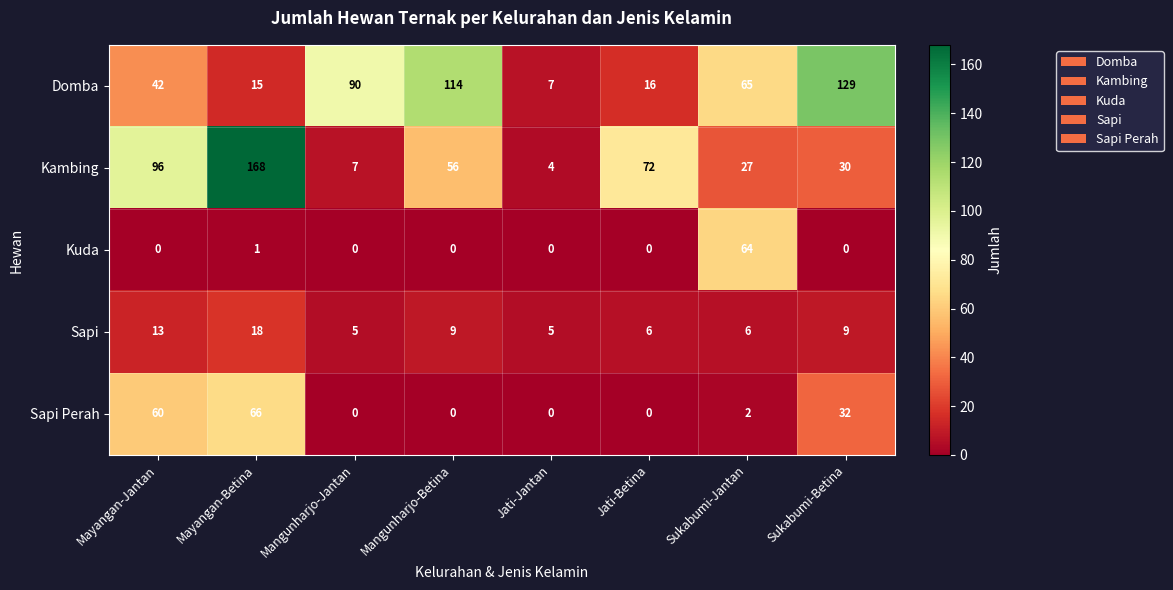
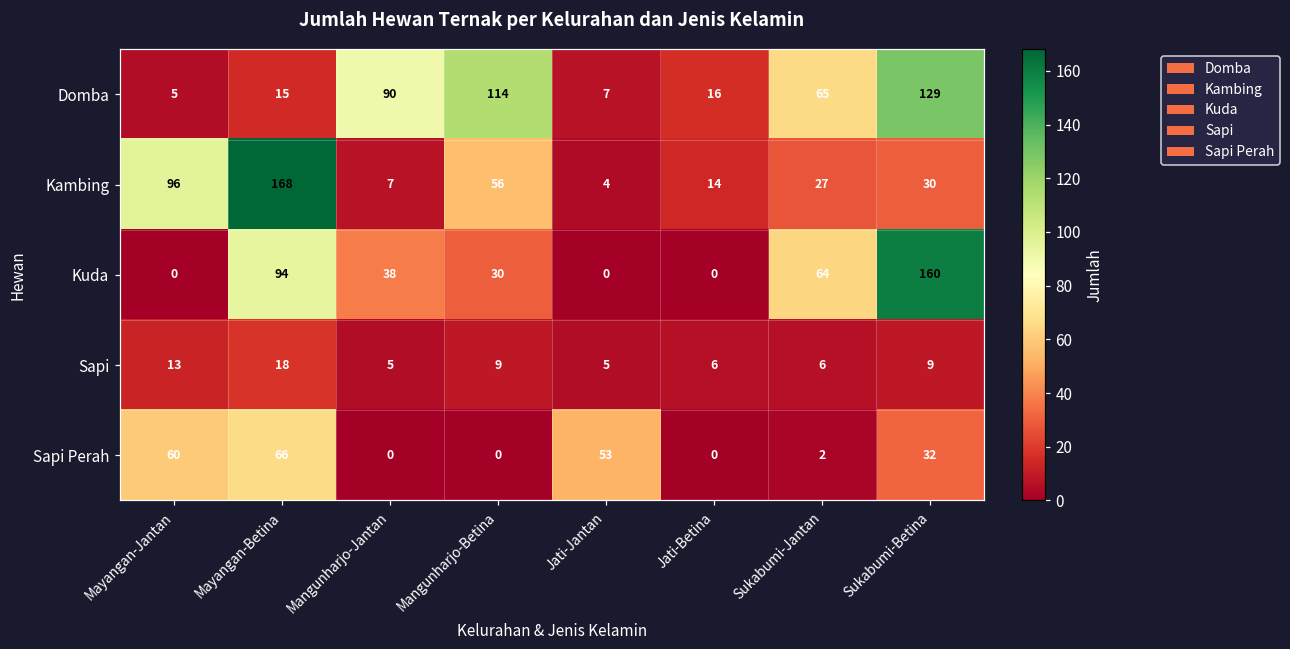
  {
    "Domba": {
-     "Mayangan-Jantan": 42,
+     "Mayangan-Jantan": 5,
      "Mayangan-Betina": 15,
      "Mangunharjo-Jantan": 90,
      "Mangunharjo-Betina": 114,
      "Jati-Jantan": 7,
      "Jati-Betina": 16,
      "Sukabumi-Jantan": 65,
      "Sukabumi-Betina": 129
    },
    "Kambing": {
      "Mayangan-Jantan": 96,
      "Mayangan-Betina": 168,
      "Mangunharjo-Jantan": 7,
      "Mangunharjo-Betina": 56,
      "Jati-Jantan": 4,
-     "Jati-Betina": 72,
+     "Jati-Betina": 14,
      "Sukabumi-Jantan": 27,
      "Sukabumi-Betina": 30
    },
    "Kuda": {
      "Mayangan-Jantan": 0,
-     "Mayangan-Betina": 1,
-     "Mangunharjo-Jantan": 0,
-     "Mangunharjo-Betina": 0,
+     "Mayangan-Betina": 94,
+     "Mangunharjo-Jantan": 38,
+     "Mangunharjo-Betina": 30,
      "Jati-Jantan": 0,
      "Jati-Betina": 0,
      "Sukabumi-Jantan": 64,
-     "Sukabumi-Betina": 0
+     "Sukabumi-Betina": 160
    },
    "Sapi": {
      "Mayangan-Jantan": 13,
      "Mayangan-Betina": 18,
      "Mangunharjo-Jantan": 5,
      "Mangunharjo-Betina": 9,
      "Jati-Jantan": 5,
      "Jati-Betina": 6,
      "Sukabumi-Jantan": 6,
      "Sukabumi-Betina": 9
    },
    "Sapi Perah": {
      "Mayangan-Jantan": 60,
      "Mayangan-Betina": 66,
      "Mangunharjo-Jantan": 0,
      "Mangunharjo-Betina": 0,
-     "Jati-Jantan": 0,
+     "Jati-Jantan": 53,
      "Jati-Betina": 0,
      "Sukabumi-Jantan": 2,
      "Sukabumi-Betina": 32
    }
  }
